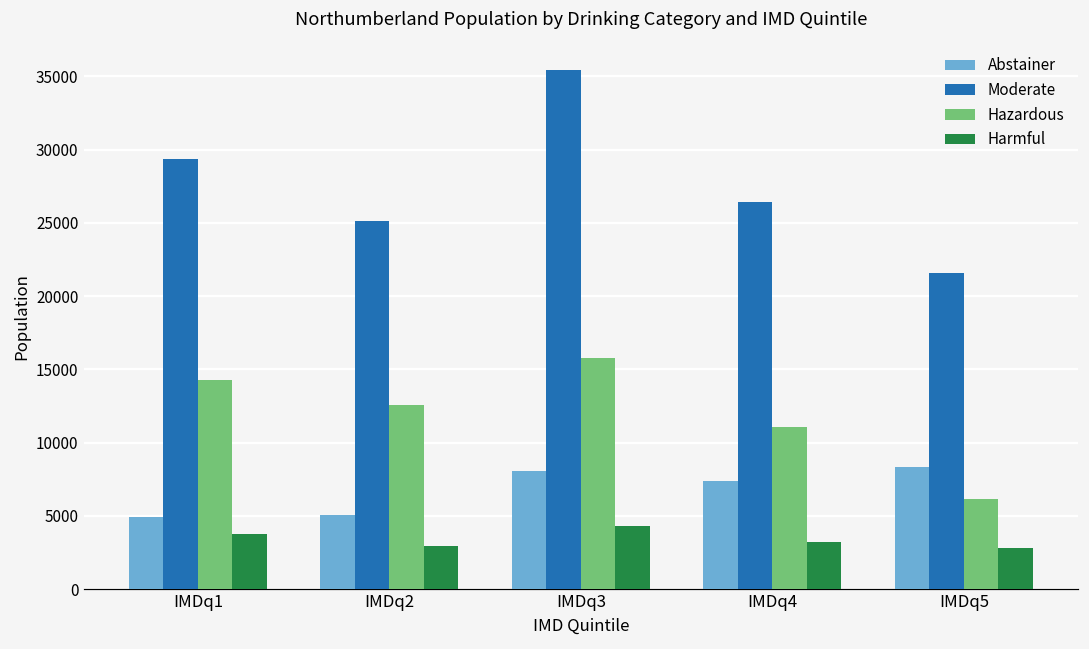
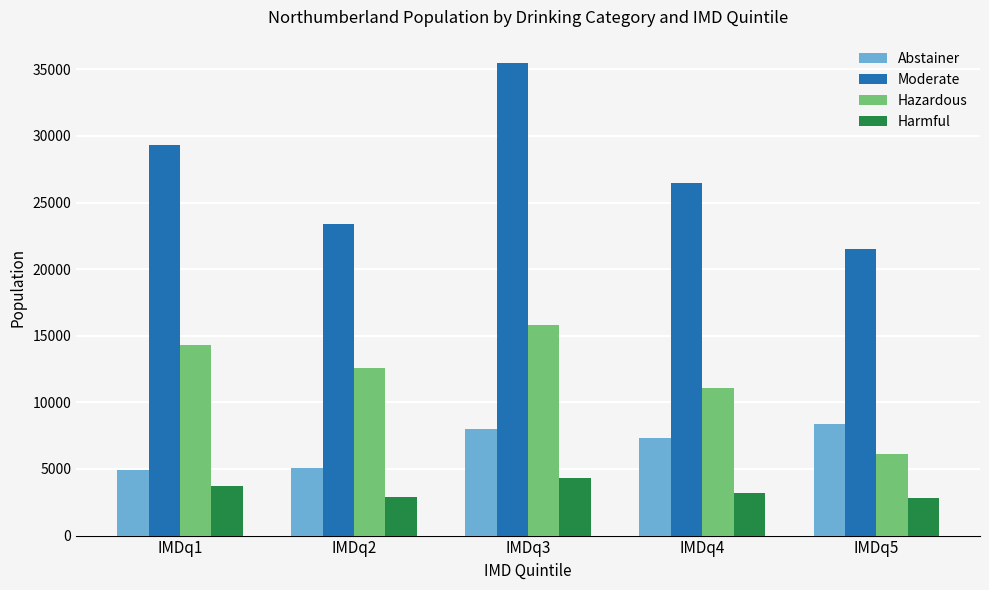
  {
    "Abstainer": {
      "IMDq1": 4900,
      "IMDq2": 5100,
      "IMDq3": 8000,
      "IMDq4": 7400,
      "IMDq5": 8300
    },
    "Moderate": {
      "IMDq1": 29300,
-     "IMDq2": 25100,
+     "IMDq2": 23400,
      "IMDq3": 35500,
      "IMDq4": 26400,
      "IMDq5": 21500
    },
    "Hazardous": {
      "IMDq1": 14300,
      "IMDq2": 12600,
      "IMDq3": 15800,
      "IMDq4": 11100,
      "IMDq5": 6200
    },
    "Harmful": {
      "IMDq1": 3800,
      "IMDq2": 2900,
      "IMDq3": 4300,
      "IMDq4": 3200,
      "IMDq5": 2800
    }
  }
